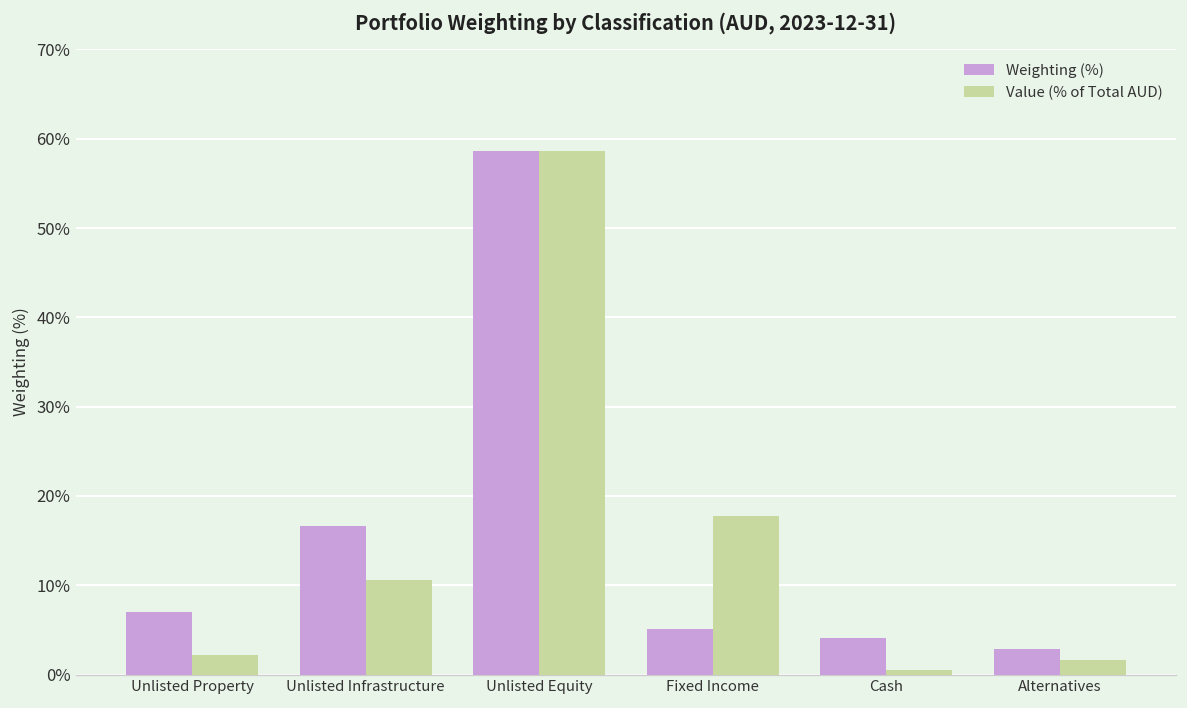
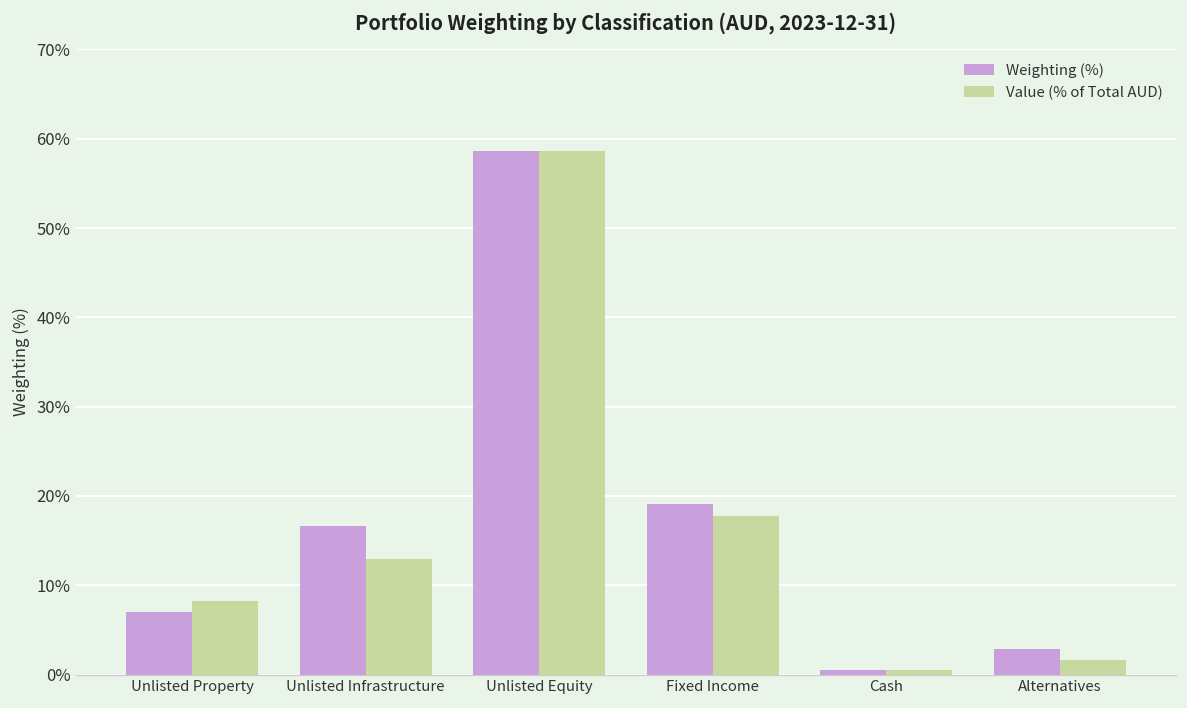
  {
    "Weighting (%)": {
      "Unlisted Property": "7%",
      "Unlisted Infrastructure": "17%",
      "Unlisted Equity": "59%",
-     "Fixed Income": "5%",
-     "Cash": "4%",
+     "Fixed Income": "19%",
+     "Cash": "1%",
      "Alternatives": "3%"
    },
    "Value (% of Total AUD)": {
-     "Unlisted Property": "2%",
-     "Unlisted Infrastructure": "11%",
+     "Unlisted Property": "8%",
+     "Unlisted Infrastructure": "13%",
      "Unlisted Equity": "59%",
      "Fixed Income": "18%",
      "Cash": "1%",
      "Alternatives": "2%"
    }
  }
